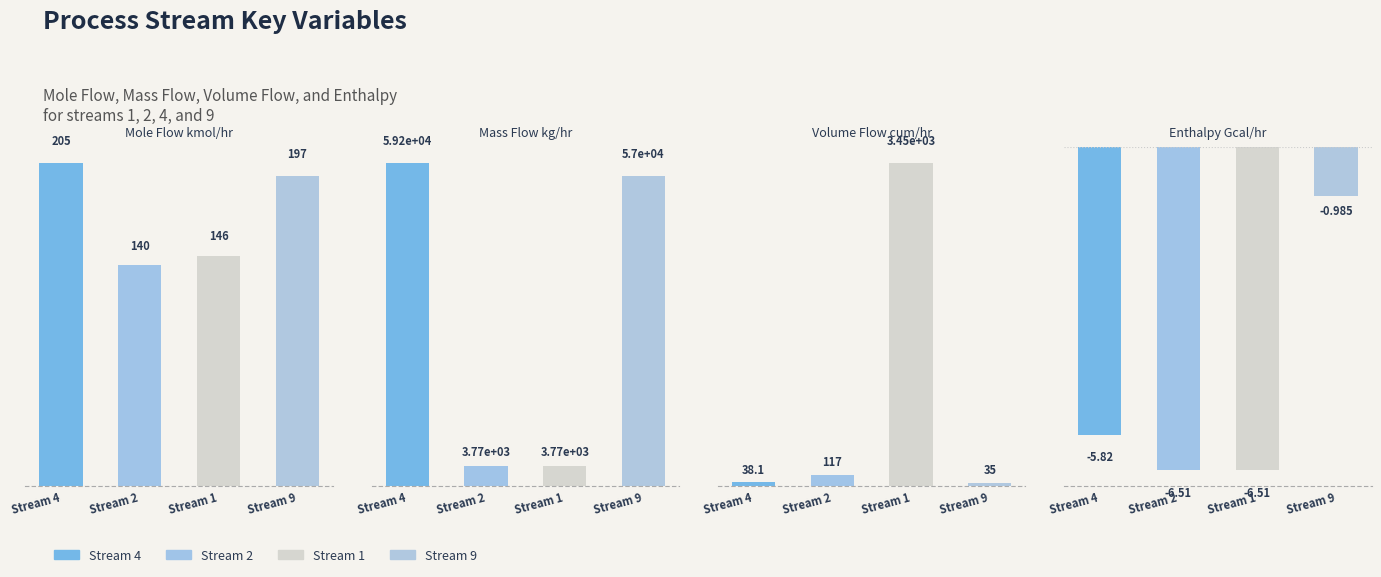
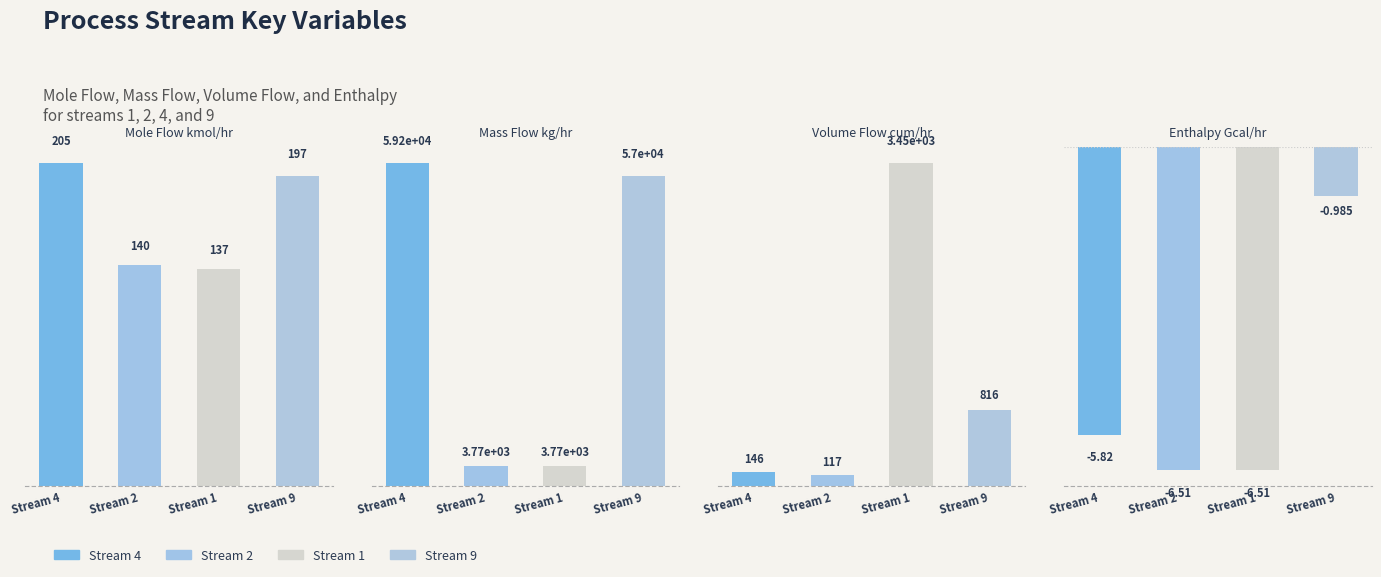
  {
    "Mole Flow kmol/hr": {
      "Stream 4": 205,
      "Stream 2": 140,
-     "Stream 1": 146,
+     "Stream 1": 137,
      "Stream 9": 197
    },
    "Volume Flow cum/hr": {
-     "Stream 4": 38.1,
+     "Stream 4": 146,
      "Stream 2": 117,
-     "Stream 9": 35
+     "Stream 9": 816
    },
    "Enthalpy Gcal/hr": {
      "Stream 4": -5.82,
      "Stream 2": -6.51,
      "Stream 1": -6.51,
      "Stream 9": -0.985
    }
  }
